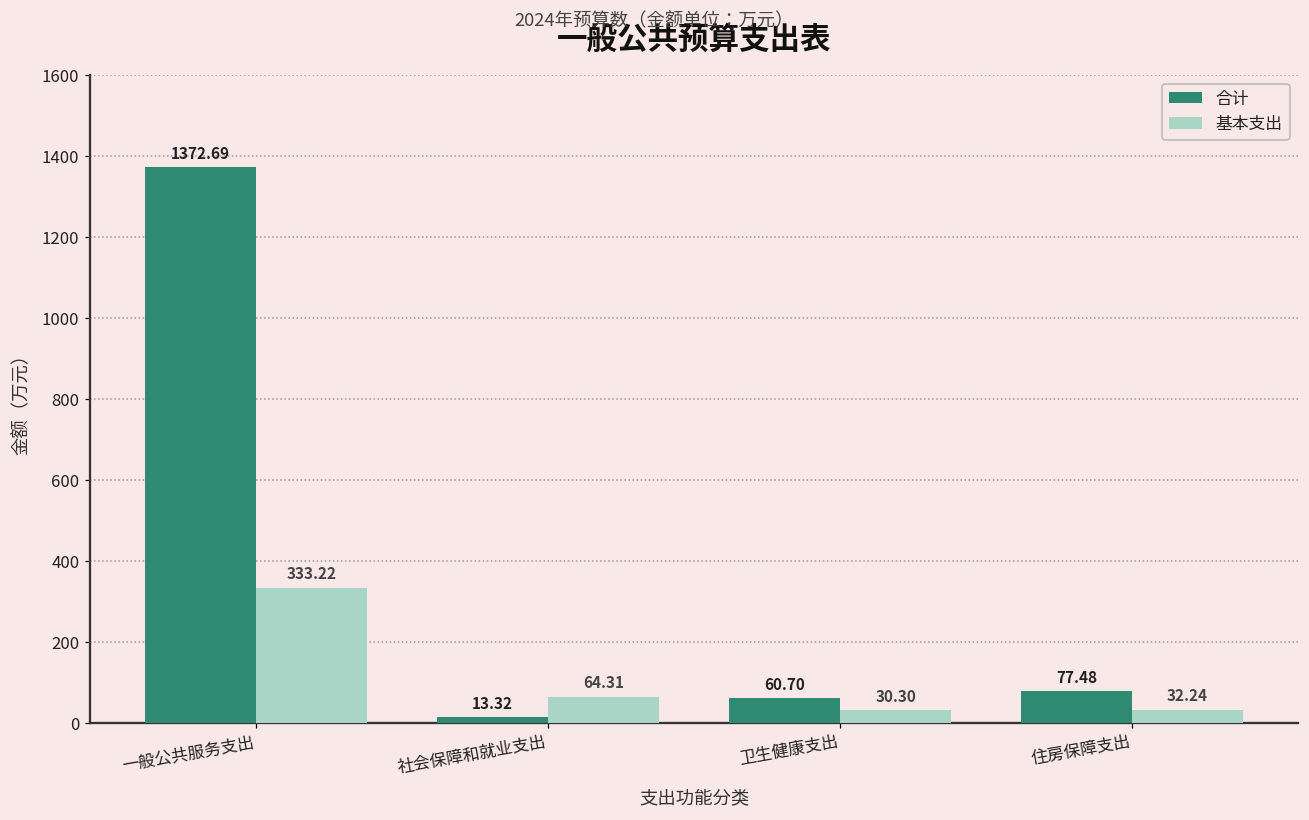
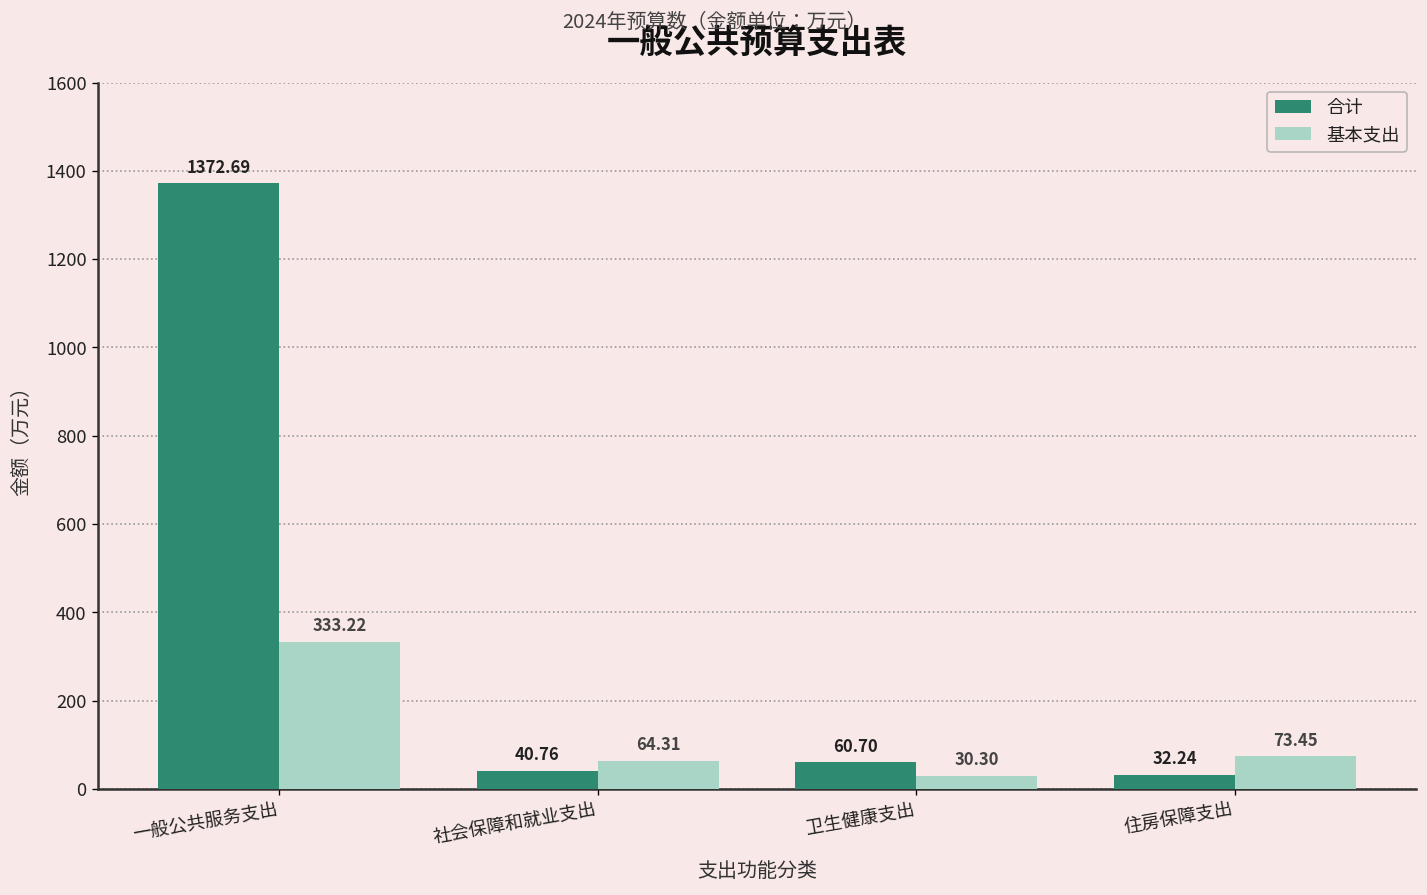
  {
    "合计": {
      "一般公共服务支出": 1372.69,
-     "社会保障和就业支出": 13.32,
+     "社会保障和就业支出": 40.76,
      "卫生健康支出": 60.70,
-     "住房保障支出": 77.48
+     "住房保障支出": 32.24
    },
    "基本支出": {
      "一般公共服务支出": 333.22,
      "社会保障和就业支出": 64.31,
      "卫生健康支出": 30.30,
-     "住房保障支出": 32.24
+     "住房保障支出": 73.45
    }
  }
